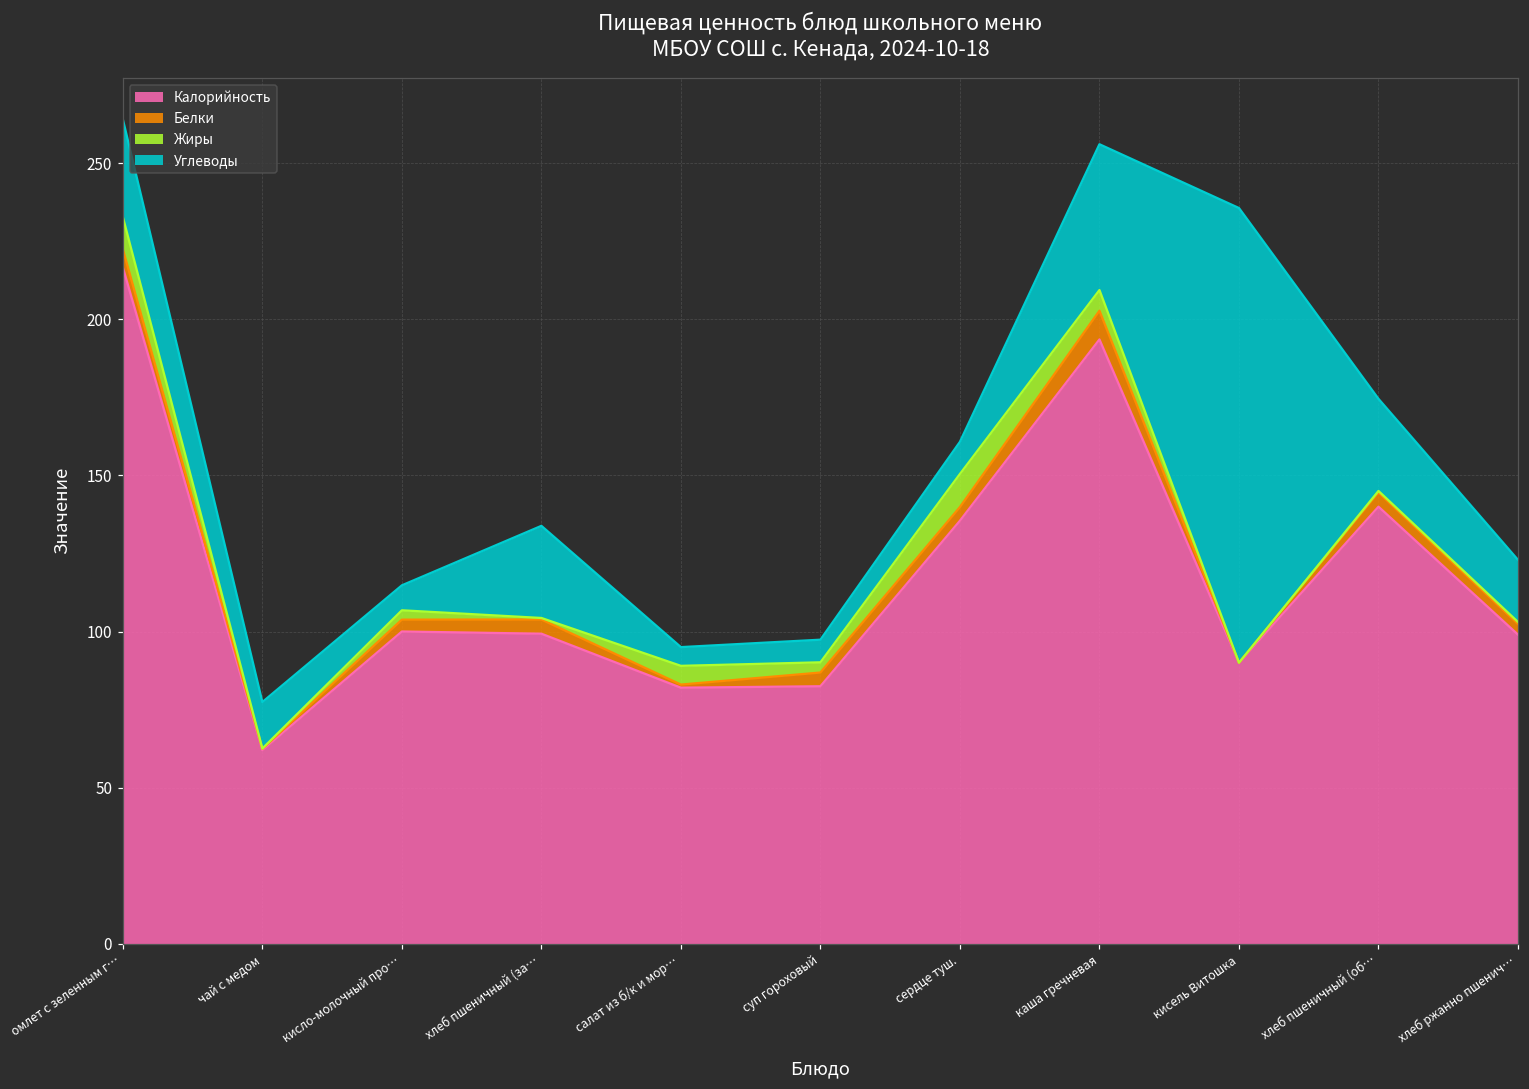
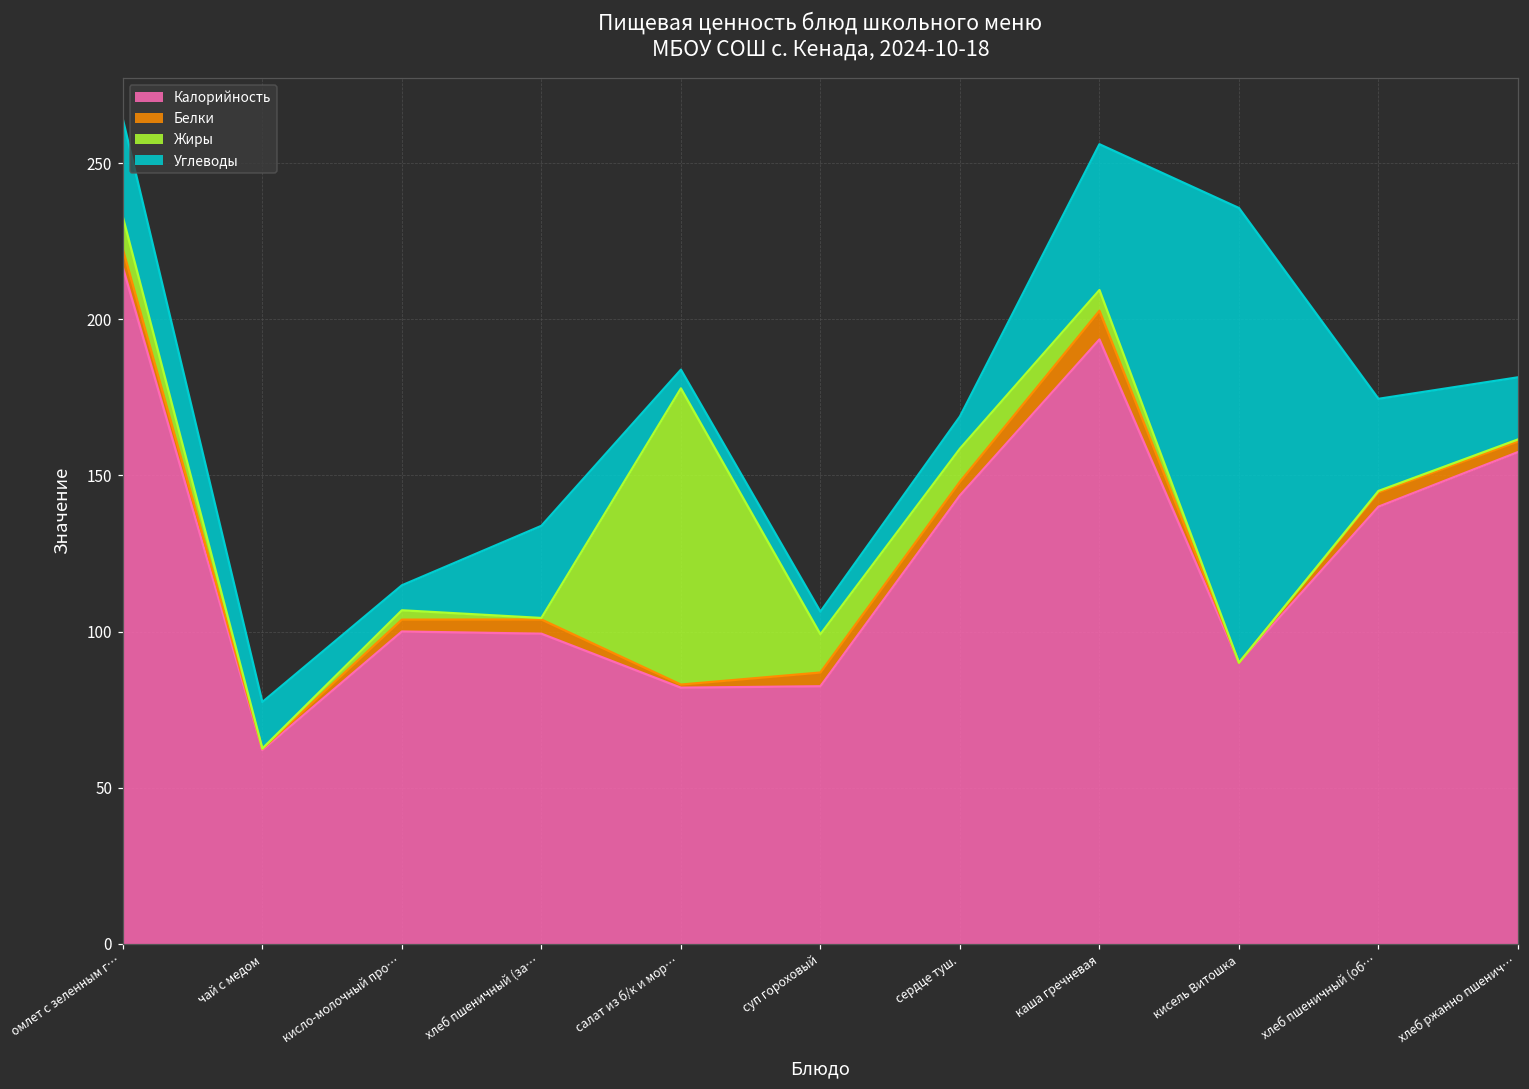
  {
    "Калорийность": {
      "омлет с зеленным г…": 217,
      "кисло-молочный про…": 100,
      "хлеб пшеничный (за…": 99,
      "салат из б/к и мор…": 82,
      "суп гороховый": 82,
-     "сердце туш.": 136,
+     "сердце туш.": 144,
      "каша гречневая": 194,
      "хлеб пшеничный (об…": 140,
-     "хлеб ржанно пшенич…": 99
+     "хлеб ржанно пшенич…": 158
    },
    "Белки": {
      "омлет с зеленным г…": 6,
      "кисло-молочный про…": 4,
      "салат из б/к и мор…": 1,
      "суп гороховый": 4,
      "сердце туш.": 4,
      "каша гречневая": 9
    },
    "Жиры": {
      "омлет с зеленным г…": 10,
      "кисло-молочный про…": 3,
-     "салат из б/к и мор…": 6,
-     "суп гороховый": 3,
+     "салат из б/к и мор…": 95,
+     "суп гороховый": 12,
      "сердце туш.": 11,
      "каша гречневая": 7
    },
    "Углеводы": {
      "омлет с зеленным г…": 31,
      "чай с медом": 15,
      "кисло-молочный про…": 8,
      "хлеб пшеничный (за…": 30,
      "салат из б/к и мор…": 6,
      "суп гороховый": 7,
      "сердце туш.": 10,
      "каша гречневая": 47,
      "кисель Витошка": 146,
      "хлеб пшеничный (об…": 30,
      "хлеб ржанно пшенич…": 20
    }
  }
